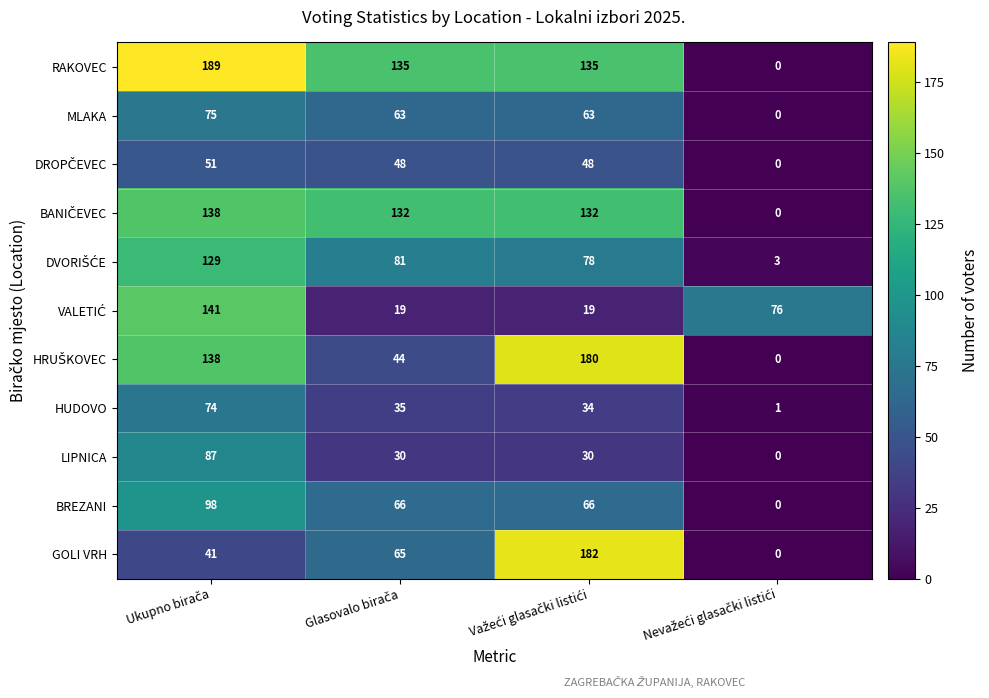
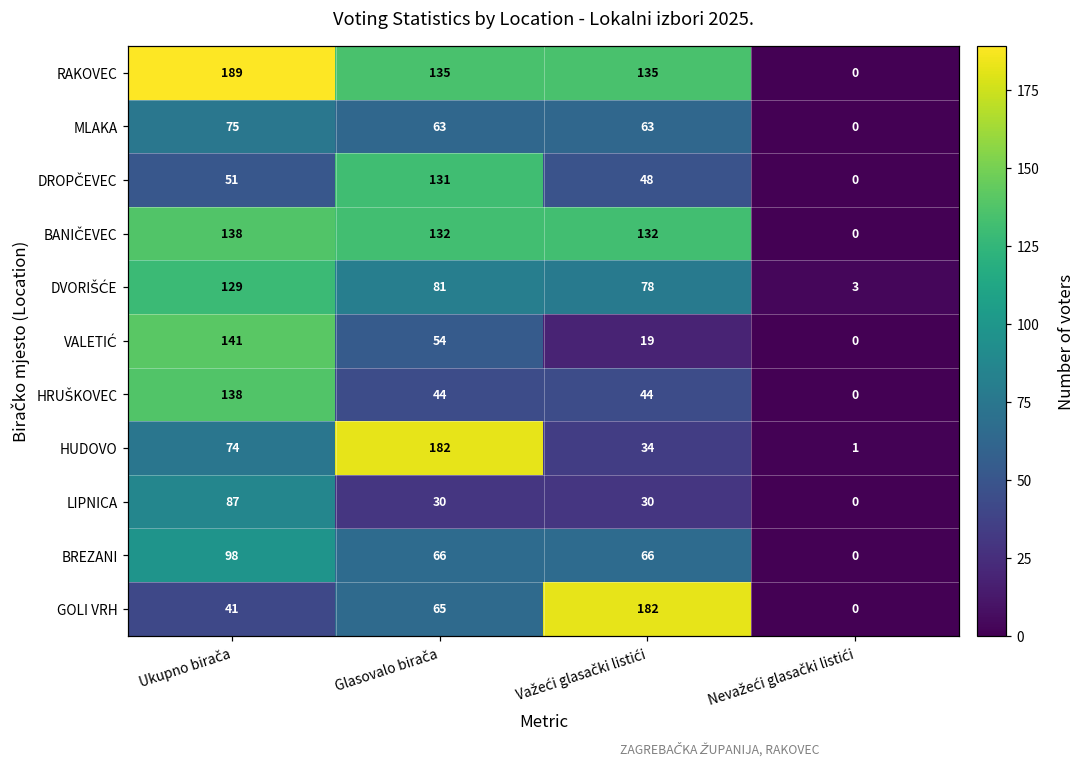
  {
    "RAKOVEC": {
      "Ukupno birača": 189,
      "Glasovalo birača": 135,
      "Važeći glasački listići": 135,
      "Nevažeći glasački listići": 0
    },
    "MLAKA": {
      "Ukupno birača": 75,
      "Glasovalo birača": 63,
      "Važeći glasački listići": 63,
      "Nevažeći glasački listići": 0
    },
    "DROPČEVEC": {
      "Ukupno birača": 51,
-     "Glasovalo birača": 48,
+     "Glasovalo birača": 131,
      "Važeći glasački listići": 48,
      "Nevažeći glasački listići": 0
    },
    "BANIČEVEC": {
      "Ukupno birača": 138,
      "Glasovalo birača": 132,
      "Važeći glasački listići": 132,
      "Nevažeći glasački listići": 0
    },
    "DVORIŠĆE": {
      "Ukupno birača": 129,
      "Glasovalo birača": 81,
      "Važeći glasački listići": 78,
      "Nevažeći glasački listići": 3
    },
    "VALETIĆ": {
      "Ukupno birača": 141,
-     "Glasovalo birača": 19,
+     "Glasovalo birača": 54,
      "Važeći glasački listići": 19,
-     "Nevažeći glasački listići": 76
+     "Nevažeći glasački listići": 0
    },
    "HRUŠKOVEC": {
      "Ukupno birača": 138,
      "Glasovalo birača": 44,
-     "Važeći glasački listići": 180,
+     "Važeći glasački listići": 44,
      "Nevažeći glasački listići": 0
    },
    "HUDOVO": {
      "Ukupno birača": 74,
-     "Glasovalo birača": 35,
+     "Glasovalo birača": 182,
      "Važeći glasački listići": 34,
      "Nevažeći glasački listići": 1
    },
    "LIPNICA": {
      "Ukupno birača": 87,
      "Glasovalo birača": 30,
      "Važeći glasački listići": 30,
      "Nevažeći glasački listići": 0
    },
    "BREZANI": {
      "Ukupno birača": 98,
      "Glasovalo birača": 66,
      "Važeći glasački listići": 66,
      "Nevažeći glasački listići": 0
    },
    "GOLI VRH": {
      "Ukupno birača": 41,
      "Glasovalo birača": 65,
      "Važeći glasački listići": 182,
      "Nevažeći glasački listići": 0
    }
  }
